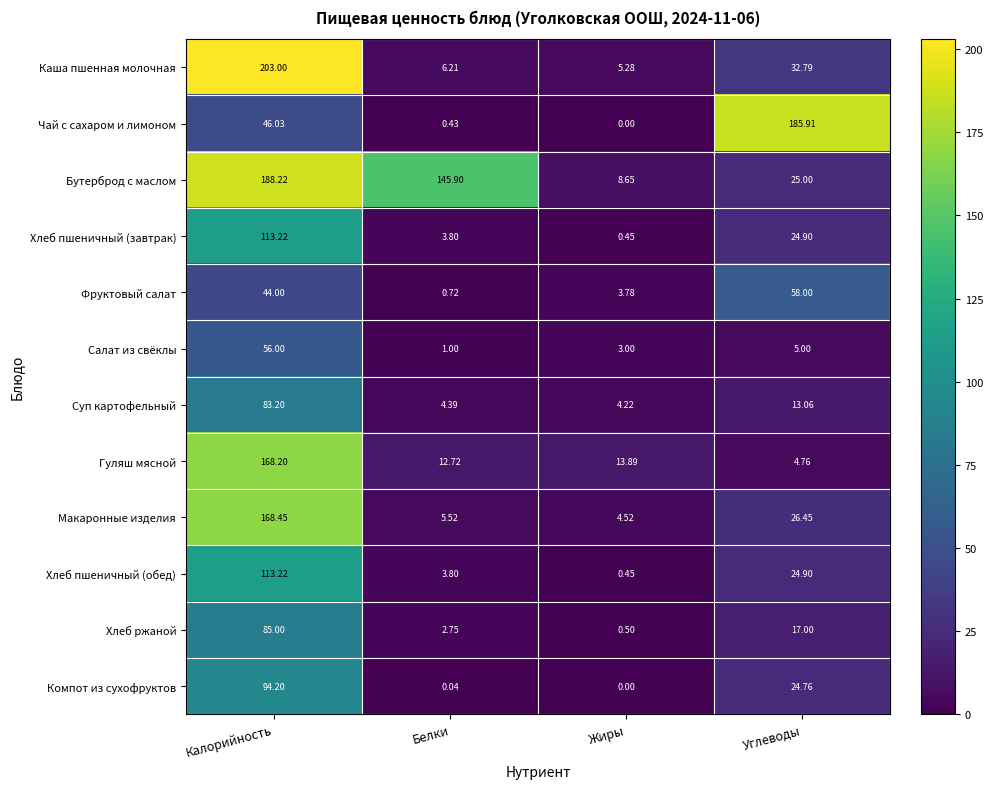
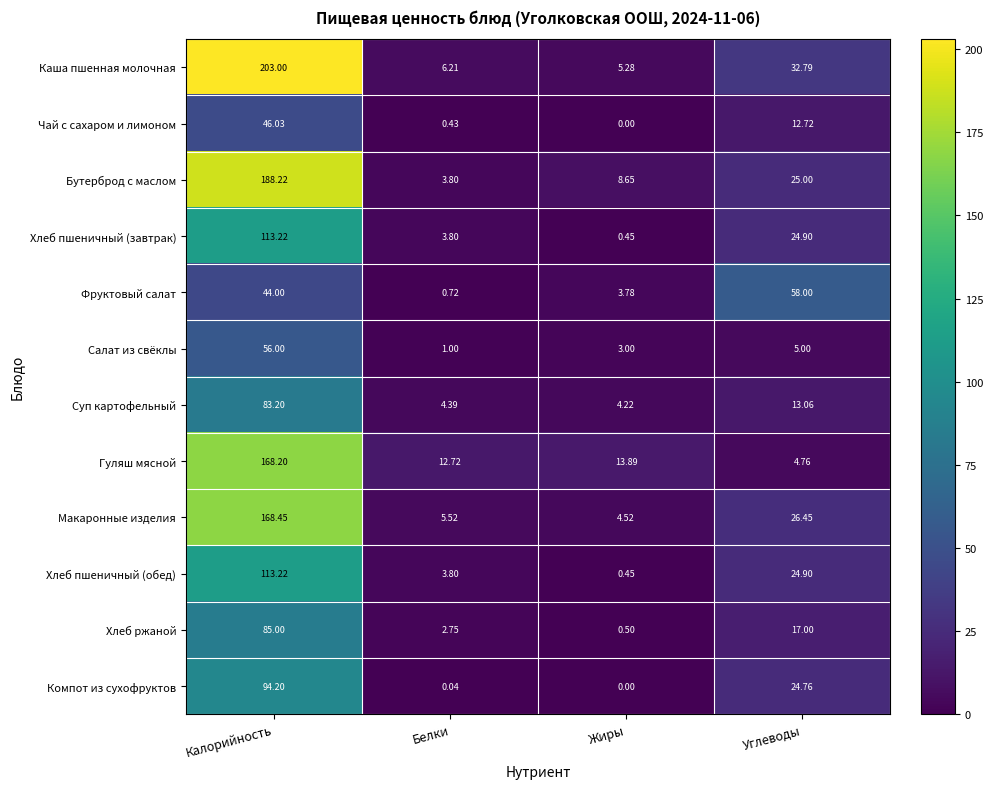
  {
    "Каша пшенная молочная": {
      "Калорийность": 203.00,
      "Белки": 6.21,
      "Жиры": 5.28,
      "Углеводы": 32.79
    },
    "Чай с сахаром и лимоном": {
      "Калорийность": 46.03,
      "Белки": 0.43,
      "Жиры": 0.00,
-     "Углеводы": 185.91
+     "Углеводы": 12.72
    },
    "Бутерброд с маслом": {
      "Калорийность": 188.22,
-     "Белки": 145.90,
+     "Белки": 3.80,
      "Жиры": 8.65,
      "Углеводы": 25.00
    },
    "Хлеб пшеничный (завтрак)": {
      "Калорийность": 113.22,
      "Белки": 3.80,
      "Жиры": 0.45,
      "Углеводы": 24.90
    },
    "Фруктовый салат": {
      "Калорийность": 44.00,
      "Белки": 0.72,
      "Жиры": 3.78,
      "Углеводы": 58.00
    },
    "Салат из свёклы": {
      "Калорийность": 56.00,
      "Белки": 1.00,
      "Жиры": 3.00,
      "Углеводы": 5.00
    },
    "Суп картофельный": {
      "Калорийность": 83.20,
      "Белки": 4.39,
      "Жиры": 4.22,
      "Углеводы": 13.06
    },
    "Гуляш мясной": {
      "Калорийность": 168.20,
      "Белки": 12.72,
      "Жиры": 13.89,
      "Углеводы": 4.76
    },
    "Макаронные изделия": {
      "Калорийность": 168.45,
      "Белки": 5.52,
      "Жиры": 4.52,
      "Углеводы": 26.45
    },
    "Хлеб пшеничный (обед)": {
      "Калорийность": 113.22,
      "Белки": 3.80,
      "Жиры": 0.45,
      "Углеводы": 24.90
    },
    "Хлеб ржаной": {
      "Калорийность": 85.00,
      "Белки": 2.75,
      "Жиры": 0.50,
      "Углеводы": 17.00
    },
    "Компот из сухофруктов": {
      "Калорийность": 94.20,
      "Белки": 0.04,
      "Жиры": 0.00,
      "Углеводы": 24.76
    }
  }
